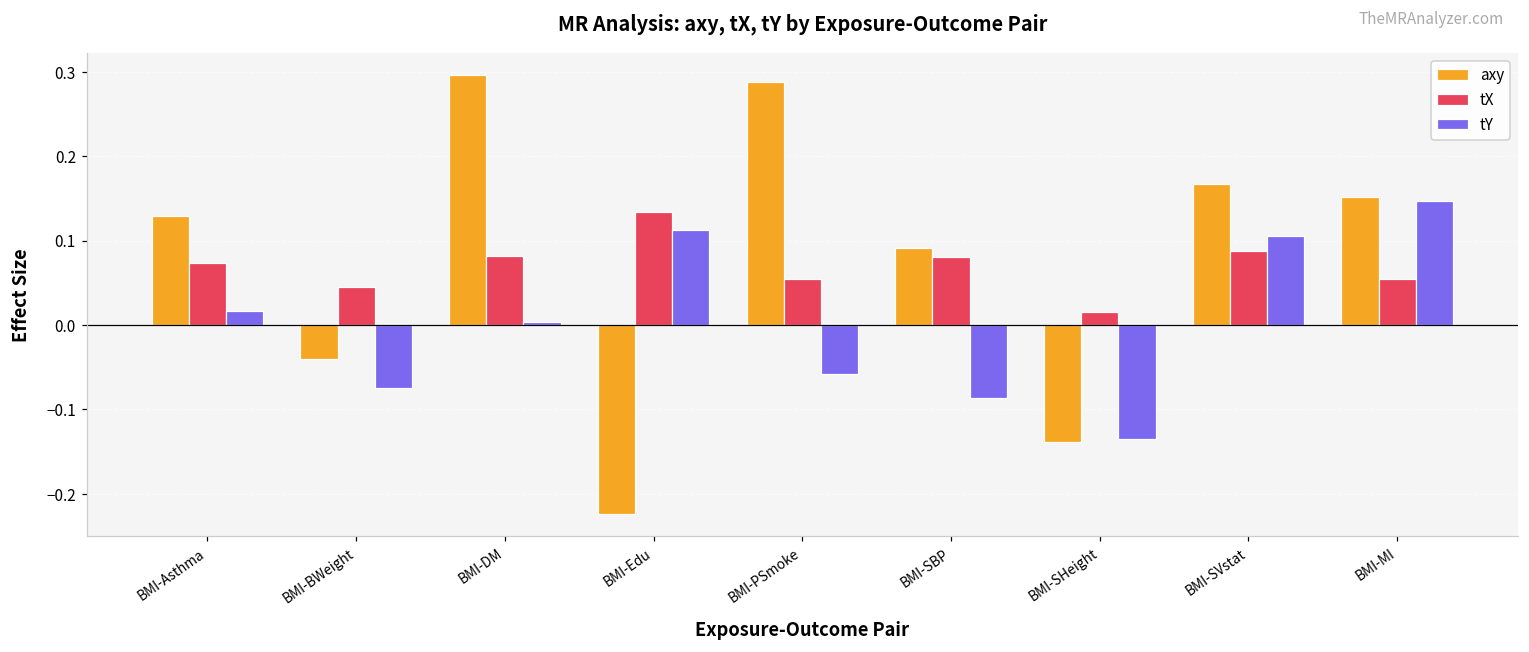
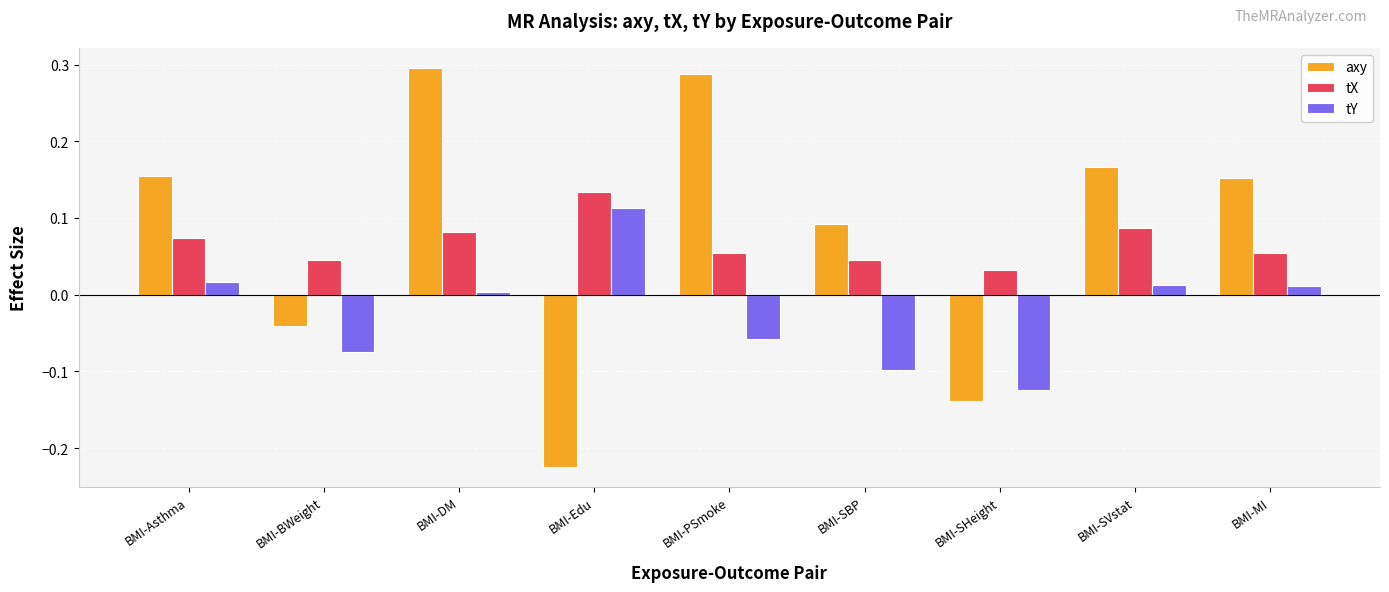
  {
    "axy": {
-     "BMI-Asthma": 0.13,
+     "BMI-Asthma": 0.15,
      "BMI-BWeight": -0.04,
      "BMI-DM": 0.30,
      "BMI-Edu": -0.22,
      "BMI-PSmoke": 0.29,
      "BMI-SBP": 0.09,
      "BMI-SHeight": -0.14,
      "BMI-SVstat": 0.17,
      "BMI-MI": 0.15
    },
    "tX": {
      "BMI-Asthma": 0.07,
      "BMI-BWeight": 0.05,
      "BMI-DM": 0.08,
      "BMI-Edu": 0.13,
      "BMI-PSmoke": 0.05,
-     "BMI-SBP": 0.08,
-     "BMI-SHeight": 0.01,
+     "BMI-SBP": 0.04,
+     "BMI-SHeight": 0.03,
      "BMI-SVstat": 0.09,
      "BMI-MI": 0.05
    },
    "tY": {
      "BMI-Asthma": 0.02,
      "BMI-BWeight": -0.07,
      "BMI-DM": 0.00,
      "BMI-Edu": 0.11,
      "BMI-PSmoke": -0.06,
-     "BMI-SBP": -0.09,
-     "BMI-SHeight": -0.14,
-     "BMI-SVstat": 0.11,
-     "BMI-MI": 0.15
+     "BMI-SBP": -0.10,
+     "BMI-SHeight": -0.12,
+     "BMI-SVstat": 0.01,
+     "BMI-MI": 0.01
    }
  }
